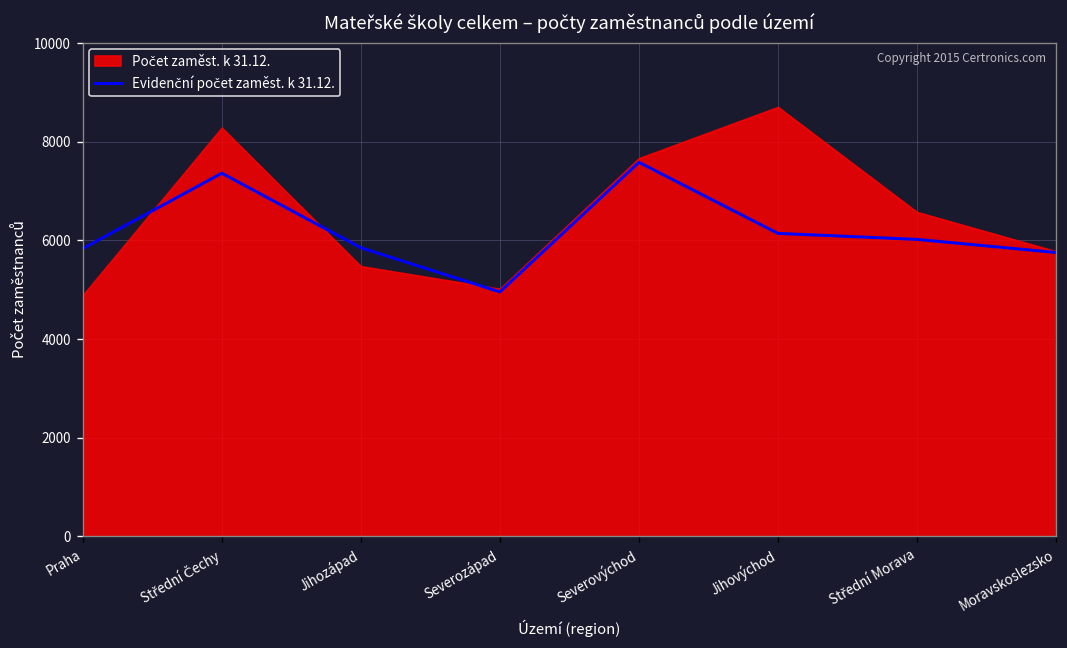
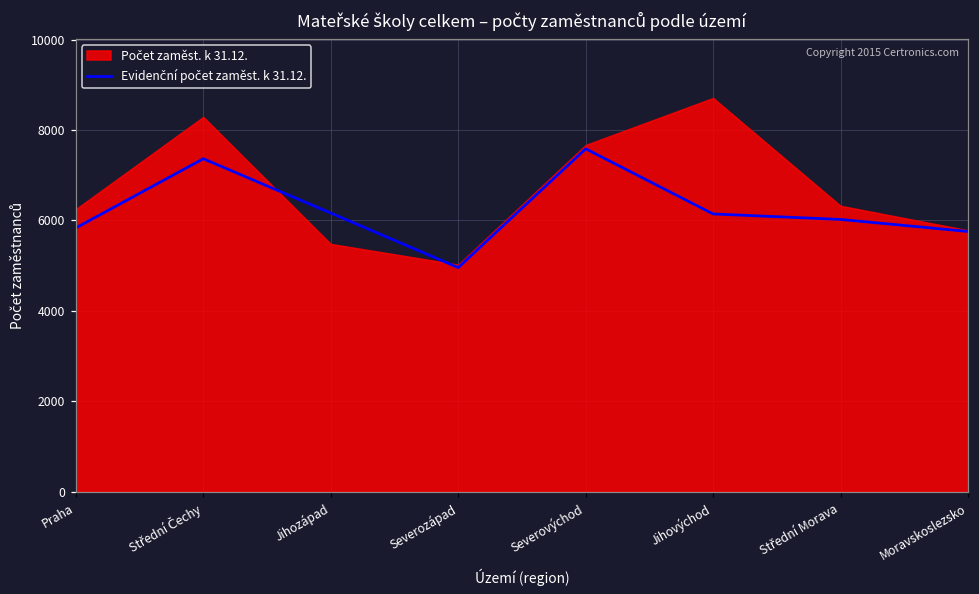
  {
    "Počet zaměst. k 31.12.": {
-     "Praha": 4900,
+     "Praha": 6200,
      "Střední Čechy": 8300,
      "Jihozápad": 5500,
      "Severozápad": 5000,
      "Severovýchod": 7700,
      "Jihovýchod": 8700,
-     "Střední Morava": 6600
+     "Střední Morava": 6300
    },
    "Evidenční počet zaměst. k 31.12.": {
      "Praha": 5800,
      "Střední Čechy": 7400,
-     "Jihozápad": 5900,
+     "Jihozápad": 6200,
      "Severozápad": 5000,
      "Severovýchod": 7600,
      "Jihovýchod": 6100,
      "Střední Morava": 6000
    }
  }
